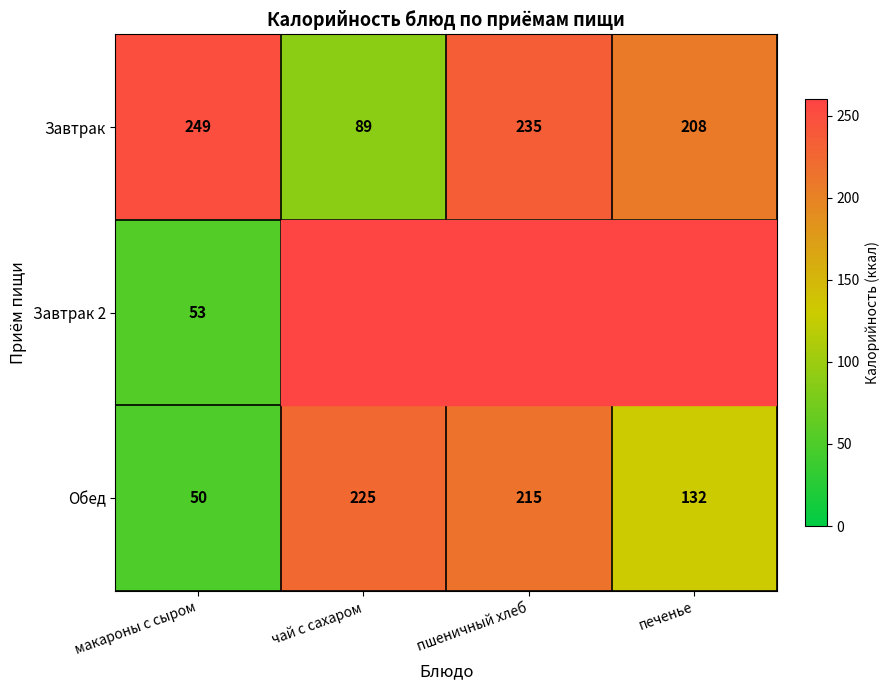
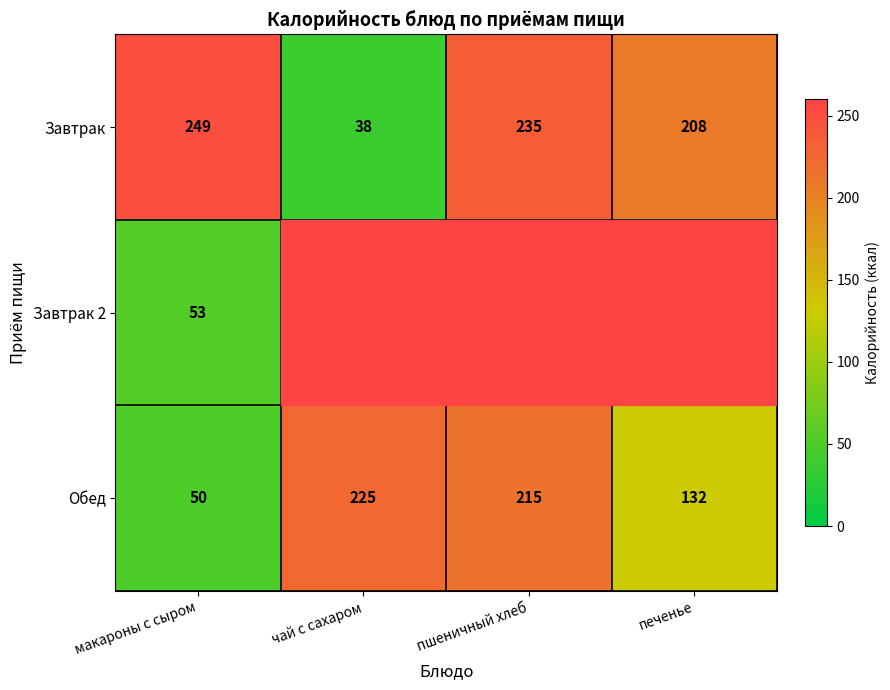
  {
    "Завтрак": {
      "макароны с сыром": 249,
-     "чай с сахаром": 89,
+     "чай с сахаром": 38,
      "пшеничный хлеб": 235,
      "печенье": 208
    },
    "Завтрак 2": {
      "макароны с сыром": 53
    },
    "Обед": {
      "макароны с сыром": 50,
      "чай с сахаром": 225,
      "пшеничный хлеб": 215,
      "печенье": 132
    }
  }
